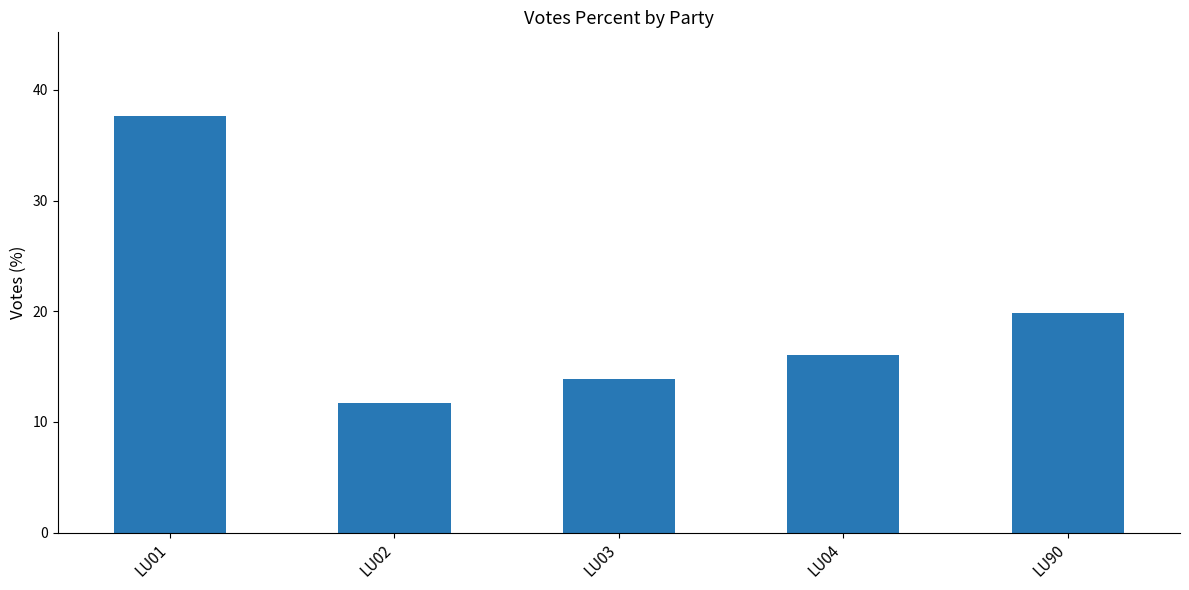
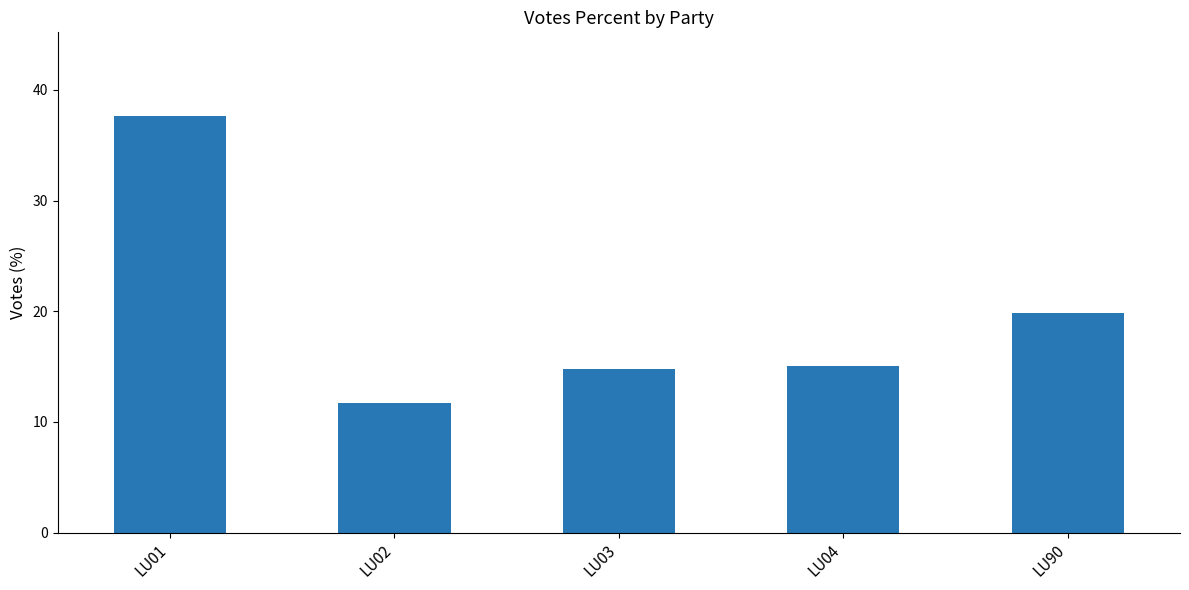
  {
    "LU01": 37.7,
    "LU02": 11.7,
-   "LU03": 13.9,
-   "LU04": 16.1,
+   "LU03": 14.8,
+   "LU04": 15.0,
    "LU90": 19.9
  }
